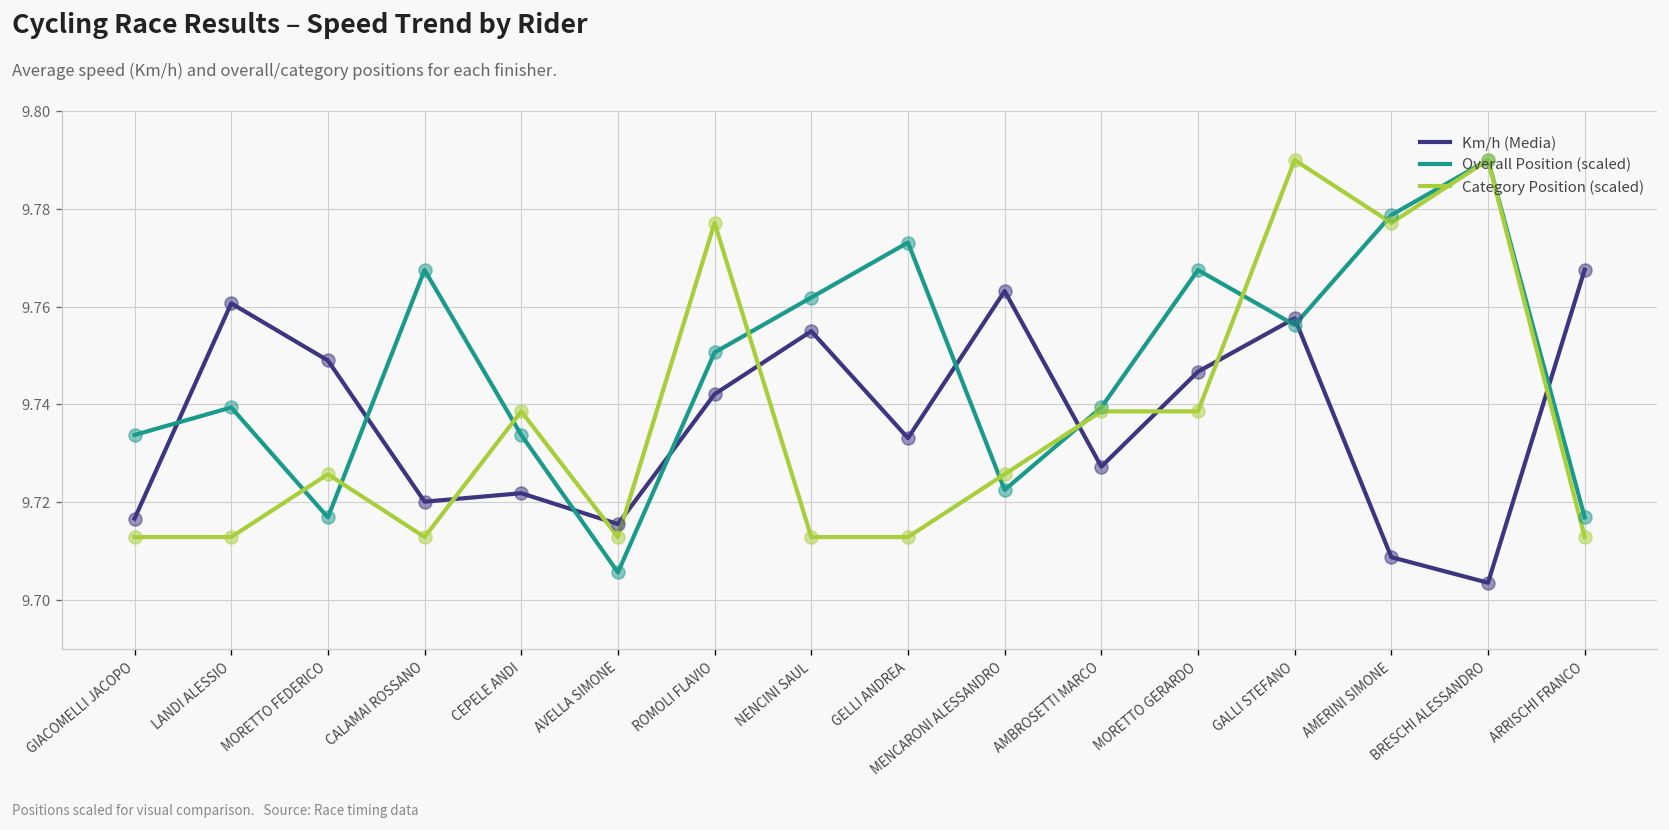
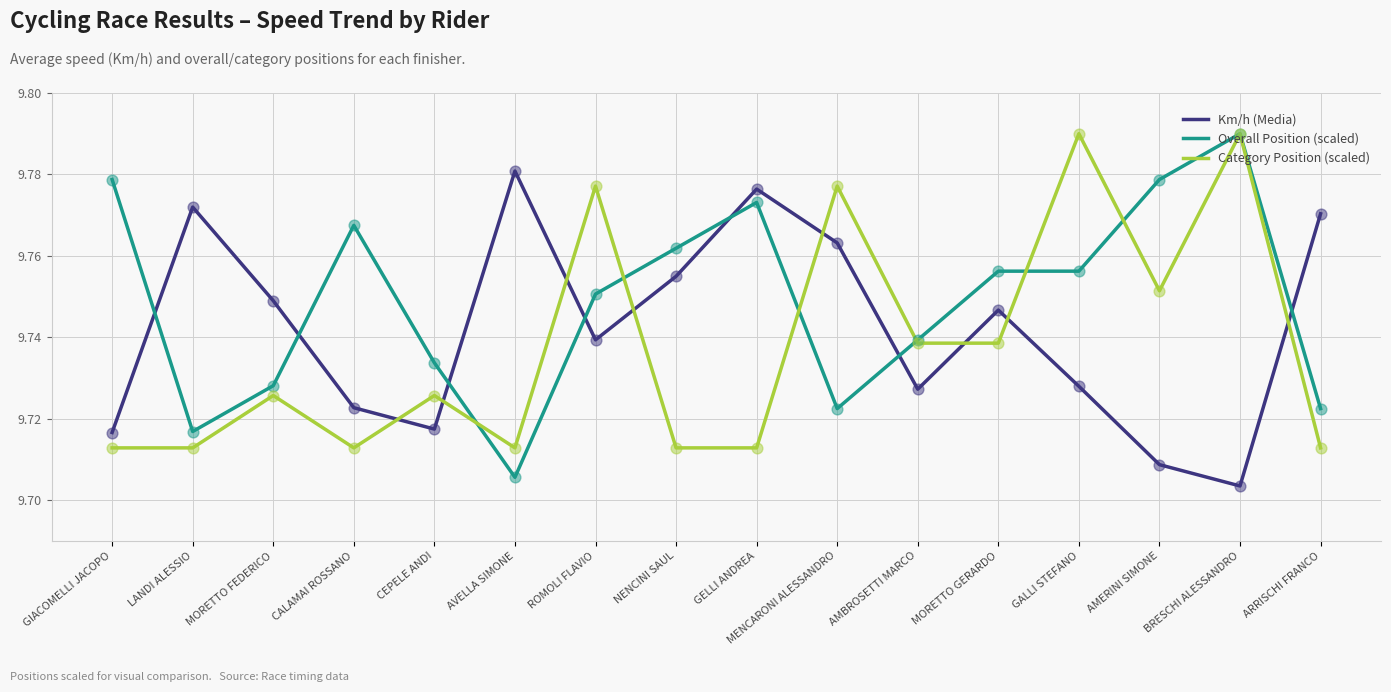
  {
    "Km/h (Media)": {
      "GIACOMELLI JACOPO": 9.717,
-     "LANDI ALESSIO": 9.761,
+     "LANDI ALESSIO": 9.772,
      "MORETTO FEDERICO": 9.749,
-     "CALAMAI ROSSANO": 9.720,
-     "CEPELE ANDI": 9.722,
-     "AVELLA SIMONE": 9.716,
-     "ROMOLI FLAVIO": 9.742,
+     "CALAMAI ROSSANO": 9.723,
+     "CEPELE ANDI": 9.717,
+     "AVELLA SIMONE": 9.781,
+     "ROMOLI FLAVIO": 9.739,
      "NENCINI SAUL": 9.755,
-     "GELLI ANDREA": 9.733,
+     "GELLI ANDREA": 9.776,
      "MENCARONI ALESSANDRO": 9.763,
      "AMBROSETTI MARCO": 9.727,
      "MORETTO GERARDO": 9.747,
-     "GALLI STEFANO": 9.758,
+     "GALLI STEFANO": 9.728,
      "AMERINI SIMONE": 9.709,
      "BRESCHI ALESSANDRO": 9.704,
-     "ARRISCHI FRANCO": 9.768
+     "ARRISCHI FRANCO": 9.770
    },
    "Overall Position (scaled)": {
-     "GIACOMELLI JACOPO": 9.734,
-     "LANDI ALESSIO": 9.739,
-     "MORETTO FEDERICO": 9.717,
+     "GIACOMELLI JACOPO": 9.779,
+     "LANDI ALESSIO": 9.717,
+     "MORETTO FEDERICO": 9.728,
      "CALAMAI ROSSANO": 9.767,
      "CEPELE ANDI": 9.734,
      "AVELLA SIMONE": 9.706,
      "ROMOLI FLAVIO": 9.751,
      "NENCINI SAUL": 9.762,
      "GELLI ANDREA": 9.773,
      "MENCARONI ALESSANDRO": 9.723,
      "AMBROSETTI MARCO": 9.739,
-     "MORETTO GERARDO": 9.767,
+     "MORETTO GERARDO": 9.756,
      "GALLI STEFANO": 9.756,
      "AMERINI SIMONE": 9.779,
-     "ARRISCHI FRANCO": 9.717
+     "ARRISCHI FRANCO": 9.723
    },
    "Category Position (scaled)": {
      "GIACOMELLI JACOPO": 9.713,
      "LANDI ALESSIO": 9.713,
      "MORETTO FEDERICO": 9.726,
      "CALAMAI ROSSANO": 9.713,
-     "CEPELE ANDI": 9.739,
+     "CEPELE ANDI": 9.726,
      "AVELLA SIMONE": 9.713,
      "ROMOLI FLAVIO": 9.777,
      "NENCINI SAUL": 9.713,
      "GELLI ANDREA": 9.713,
-     "MENCARONI ALESSANDRO": 9.726,
+     "MENCARONI ALESSANDRO": 9.777,
      "AMBROSETTI MARCO": 9.739,
      "MORETTO GERARDO": 9.739,
      "GALLI STEFANO": 9.790,
-     "AMERINI SIMONE": 9.777,
+     "AMERINI SIMONE": 9.751,
      "ARRISCHI FRANCO": 9.713
    }
  }
